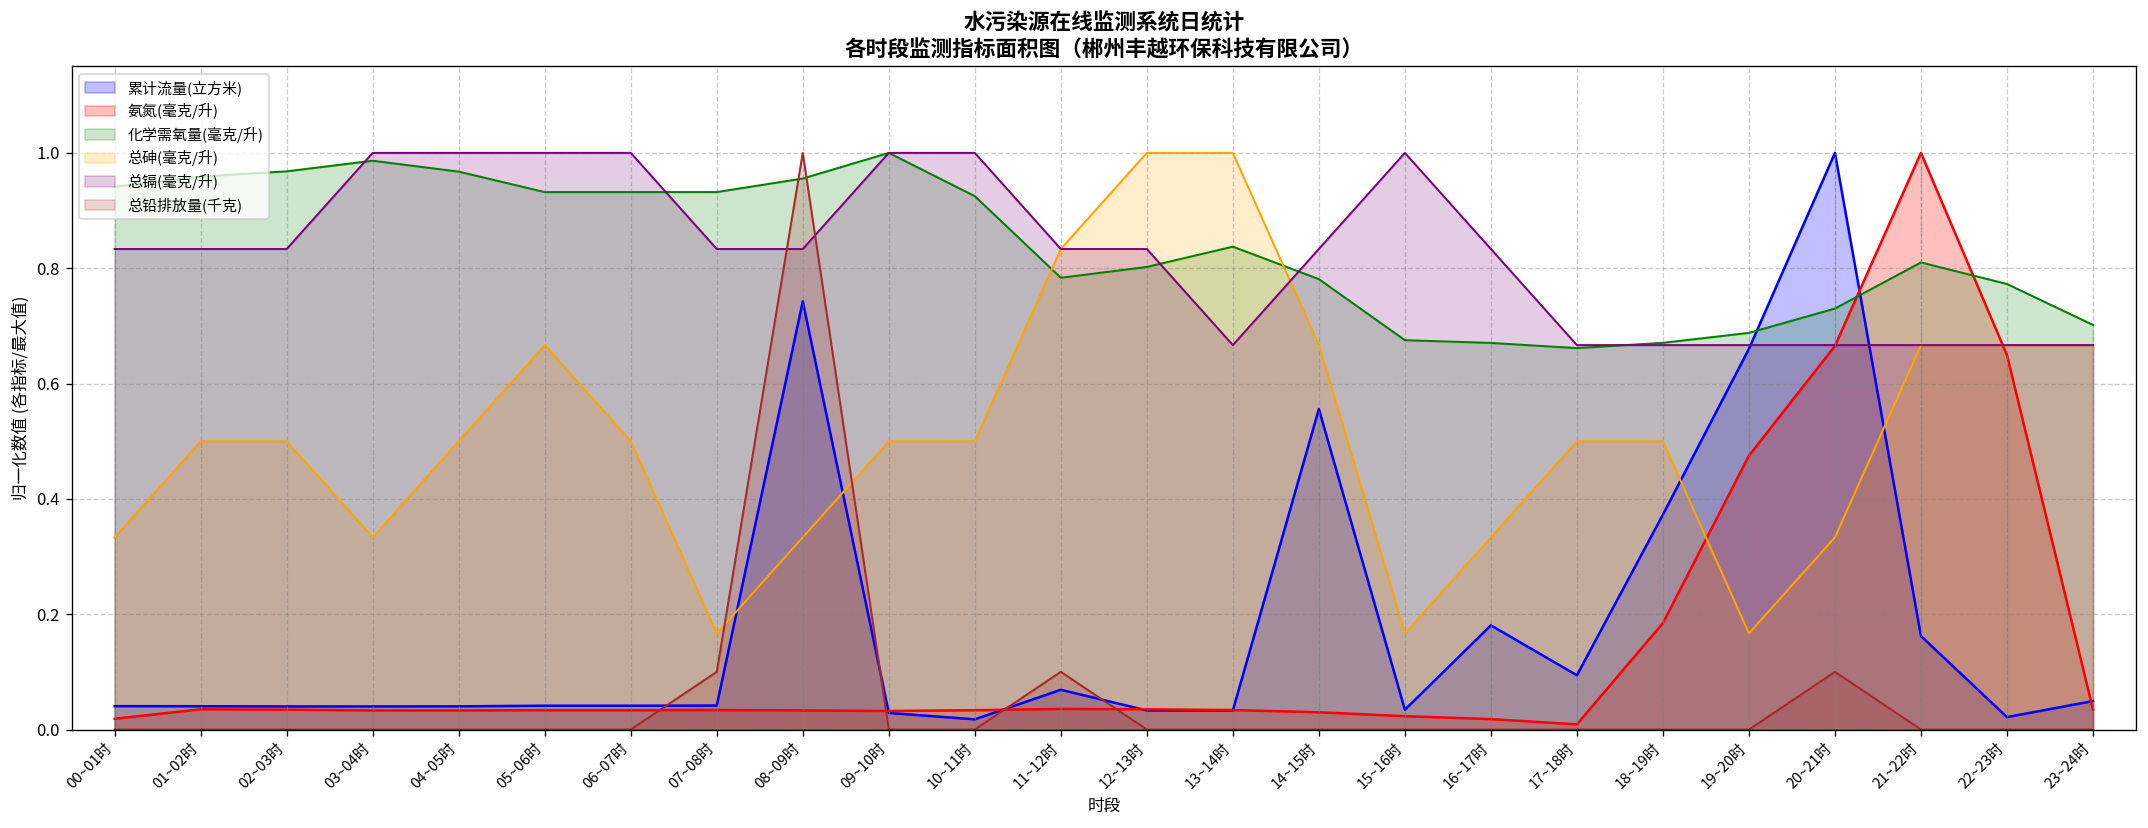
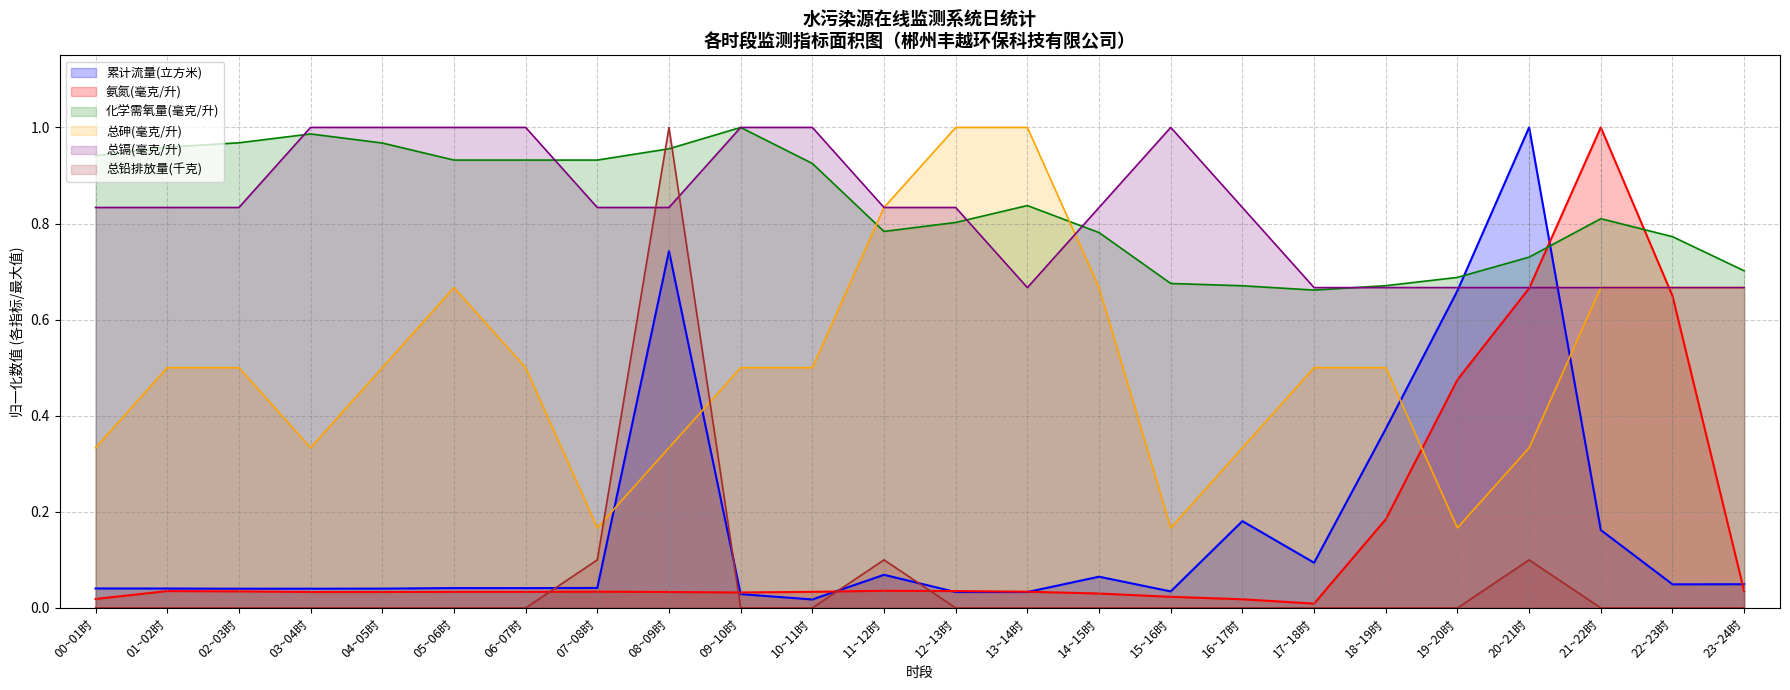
  {
    "累计流量(立方米)": {
-     "14~15时": 0.56,
-     "22~23时": 0.02
+     "14~15时": 0.07,
+     "22~23时": 0.05
    }
  }
